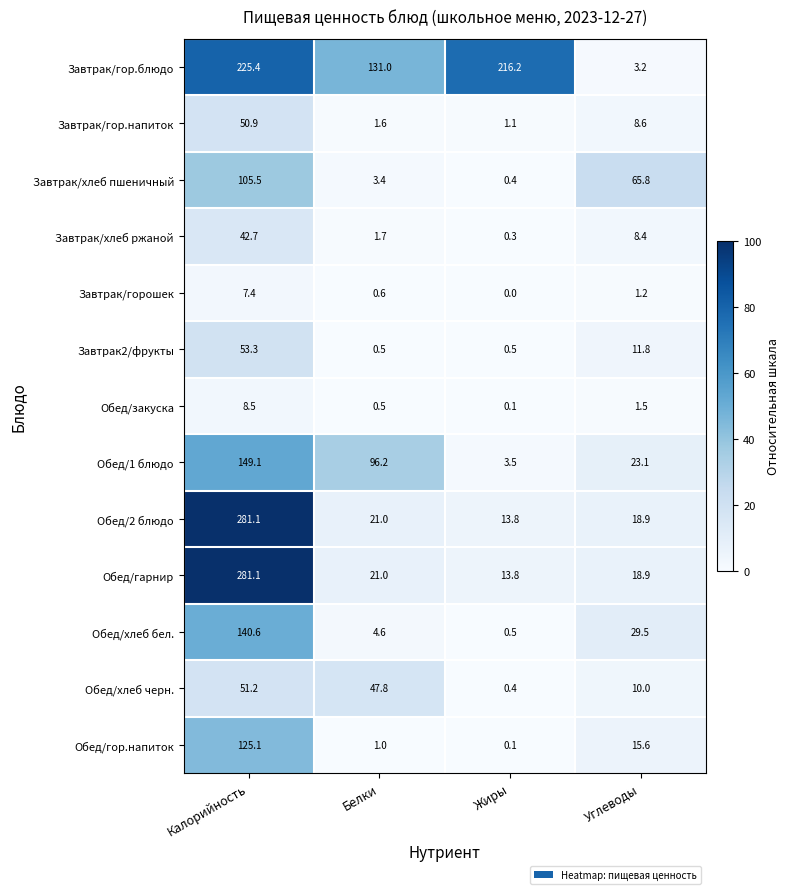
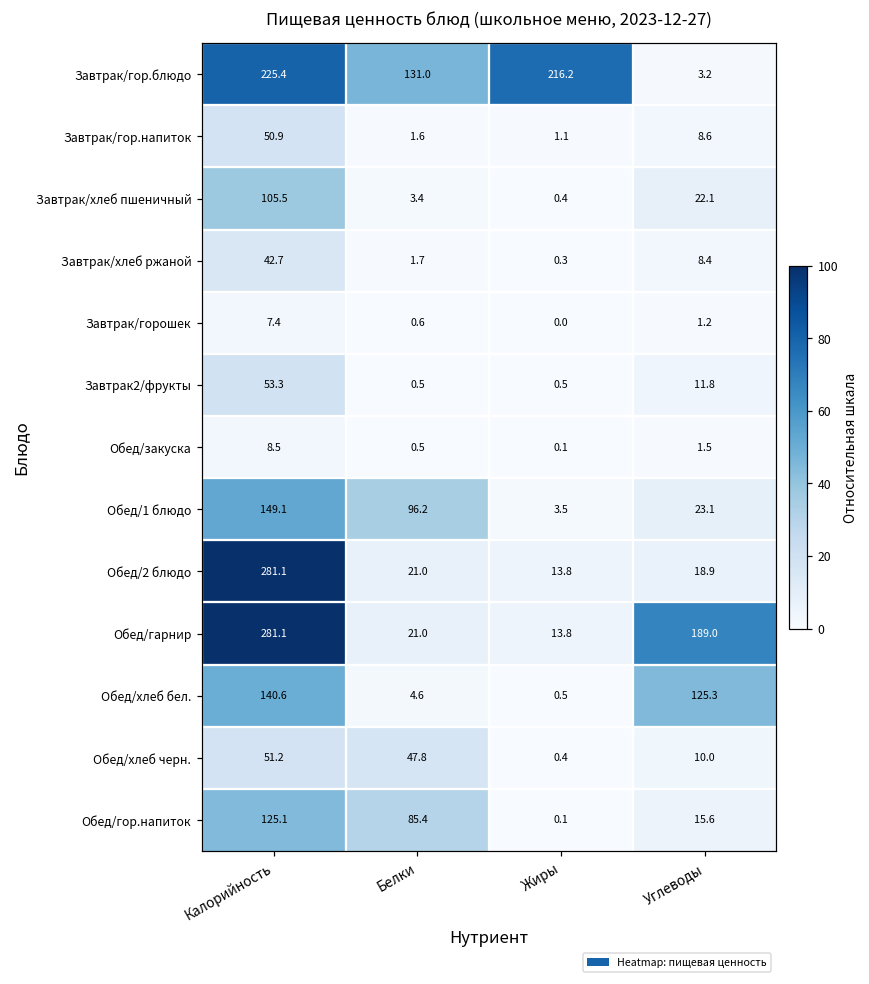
  {
    "Завтрак/гор.блюдо": {
      "Калорийность": 225.4,
      "Белки": 131.0,
      "Жиры": 216.2,
      "Углеводы": 3.2
    },
    "Завтрак/гор.напиток": {
      "Калорийность": 50.9,
      "Белки": 1.6,
      "Жиры": 1.1,
      "Углеводы": 8.6
    },
    "Завтрак/хлеб пшеничный": {
      "Калорийность": 105.5,
      "Белки": 3.4,
      "Жиры": 0.4,
-     "Углеводы": 65.8
+     "Углеводы": 22.1
    },
    "Завтрак/хлеб ржаной": {
      "Калорийность": 42.7,
      "Белки": 1.7,
      "Жиры": 0.3,
      "Углеводы": 8.4
    },
    "Завтрак/горошек": {
      "Калорийность": 7.4,
      "Белки": 0.6,
      "Жиры": 0.0,
      "Углеводы": 1.2
    },
    "Завтрак2/фрукты": {
      "Калорийность": 53.3,
      "Белки": 0.5,
      "Жиры": 0.5,
      "Углеводы": 11.8
    },
    "Обед/закуска": {
      "Калорийность": 8.5,
      "Белки": 0.5,
      "Жиры": 0.1,
      "Углеводы": 1.5
    },
    "Обед/1 блюдо": {
      "Калорийность": 149.1,
      "Белки": 96.2,
      "Жиры": 3.5,
      "Углеводы": 23.1
    },
    "Обед/2 блюдо": {
      "Калорийность": 281.1,
      "Белки": 21.0,
      "Жиры": 13.8,
      "Углеводы": 18.9
    },
    "Обед/гарнир": {
      "Калорийность": 281.1,
      "Белки": 21.0,
      "Жиры": 13.8,
-     "Углеводы": 18.9
+     "Углеводы": 189.0
    },
    "Обед/хлеб бел.": {
      "Калорийность": 140.6,
      "Белки": 4.6,
      "Жиры": 0.5,
-     "Углеводы": 29.5
+     "Углеводы": 125.3
    },
    "Обед/хлеб черн.": {
      "Калорийность": 51.2,
      "Белки": 47.8,
      "Жиры": 0.4,
      "Углеводы": 10.0
    },
    "Обед/гор.напиток": {
      "Калорийность": 125.1,
-     "Белки": 1.0,
+     "Белки": 85.4,
      "Жиры": 0.1,
      "Углеводы": 15.6
    }
  }
